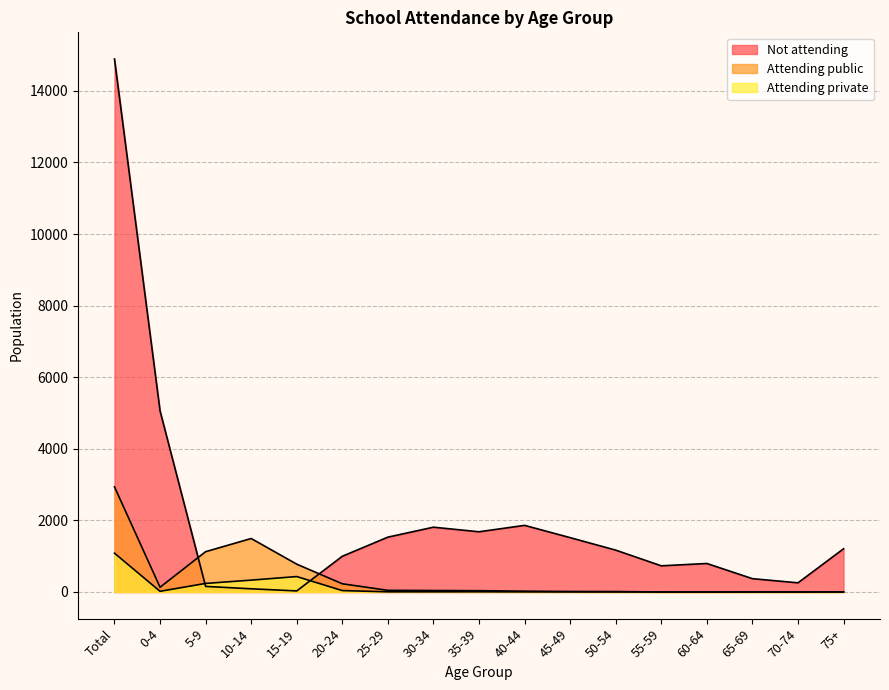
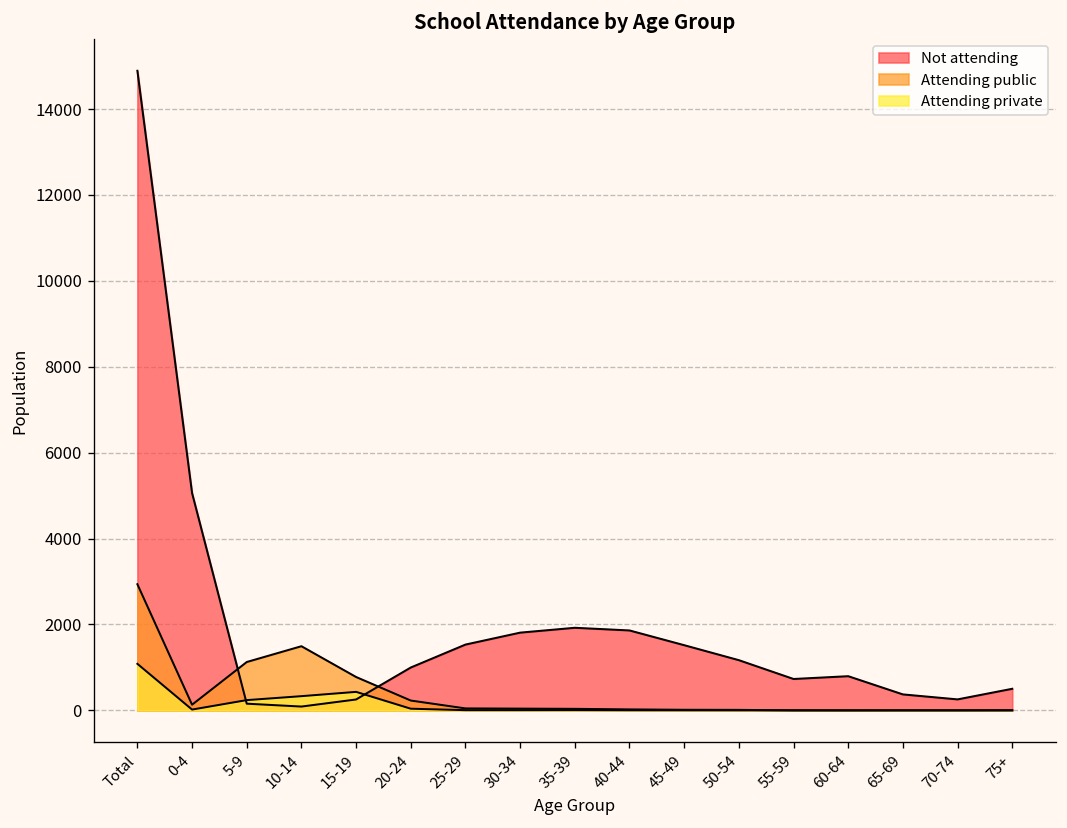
  {
    "Not attending": {
      "Total": 14900,
      "0-4": 5100,
      "5-9": 200,
      "10-14": 100,
-     "15-19": 0,
+     "15-19": 300,
      "20-24": 1000,
      "25-29": 1500,
      "30-34": 1800,
-     "35-39": 1700,
+     "35-39": 1900,
      "40-44": 1900,
      "45-49": 1500,
      "50-54": 1200,
      "55-59": 700,
      "60-64": 800,
      "65-69": 400,
      "70-74": 300,
-     "75+": 1200
+     "75+": 500
    },
    "Attending public": {
      "Total": 2900,
      "0-4": 100,
      "5-9": 1100,
      "10-14": 1500,
      "15-19": 800,
      "20-24": 200
    },
    "Attending private": {
      "Total": 1100,
      "0-4": 0,
      "5-9": 200,
      "10-14": 300,
      "15-19": 400,
      "20-24": 0
    }
  }
